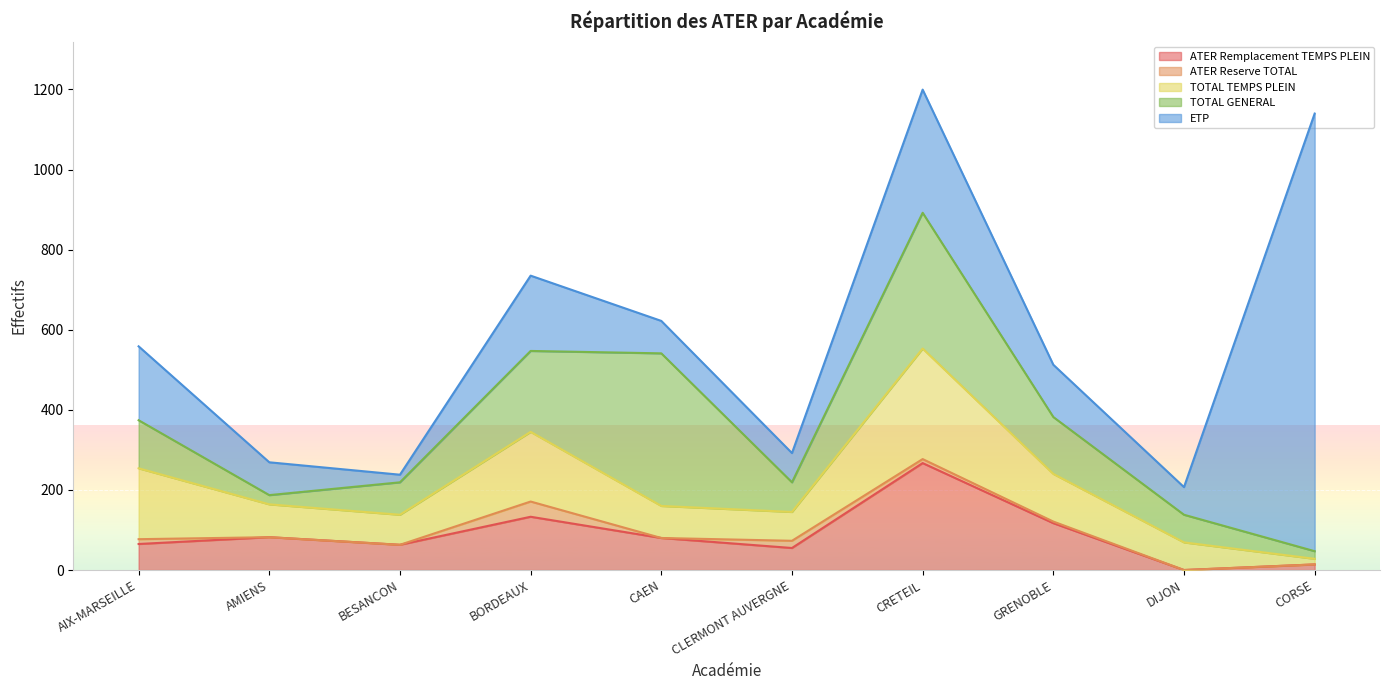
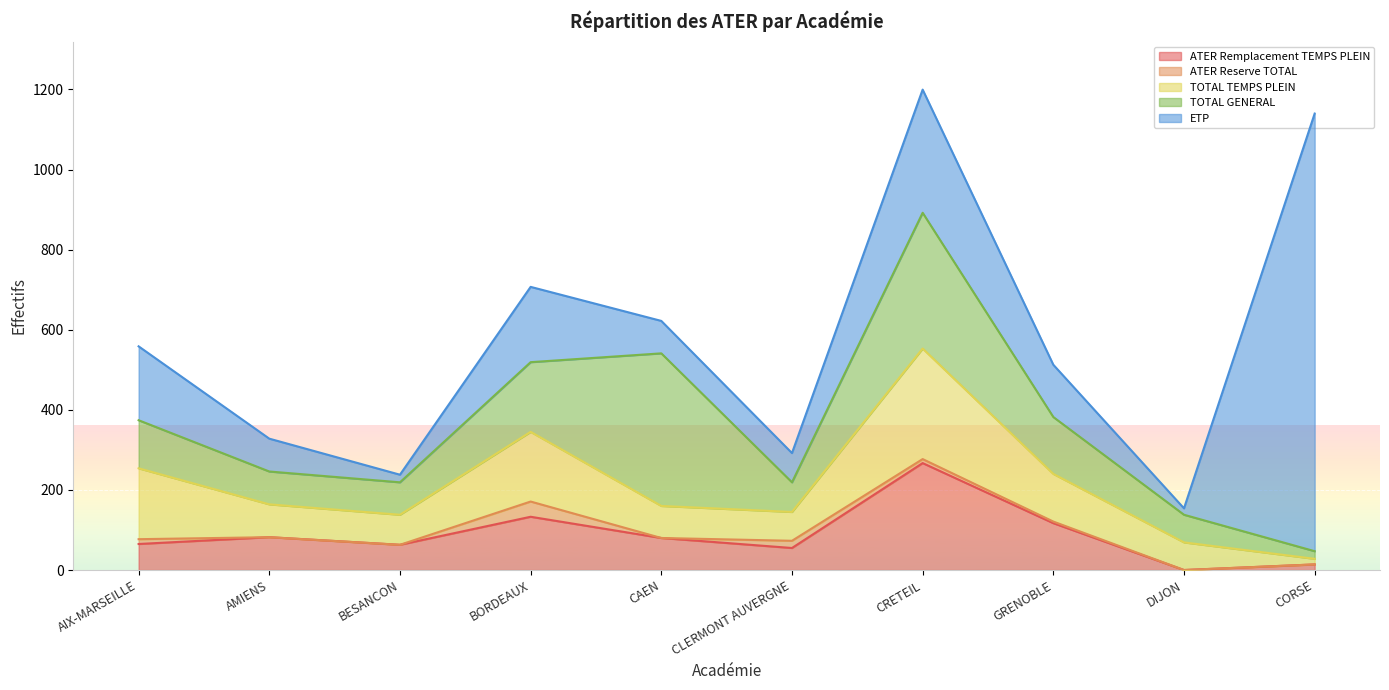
  {
    "TOTAL GENERAL": {
      "AIX-MARSEILLE": 120,
-     "AMIENS": 20,
+     "AMIENS": 80,
      "BESANCON": 80,
-     "BORDEAUX": 200,
+     "BORDEAUX": 170,
      "CAEN": 380,
      "CLERMONT AUVERGNE": 70,
      "CRETEIL": 340,
      "GRENOBLE": 140,
      "DIJON": 70,
      "CORSE": 20
    },
    "ETP": {
      "AIX-MARSEILLE": 180,
      "AMIENS": 80,
      "BESANCON": 20,
      "BORDEAUX": 190,
      "CAEN": 80,
      "CLERMONT AUVERGNE": 70,
      "CRETEIL": 310,
      "GRENOBLE": 130,
-     "DIJON": 70
+     "DIJON": 20
    }
  }
